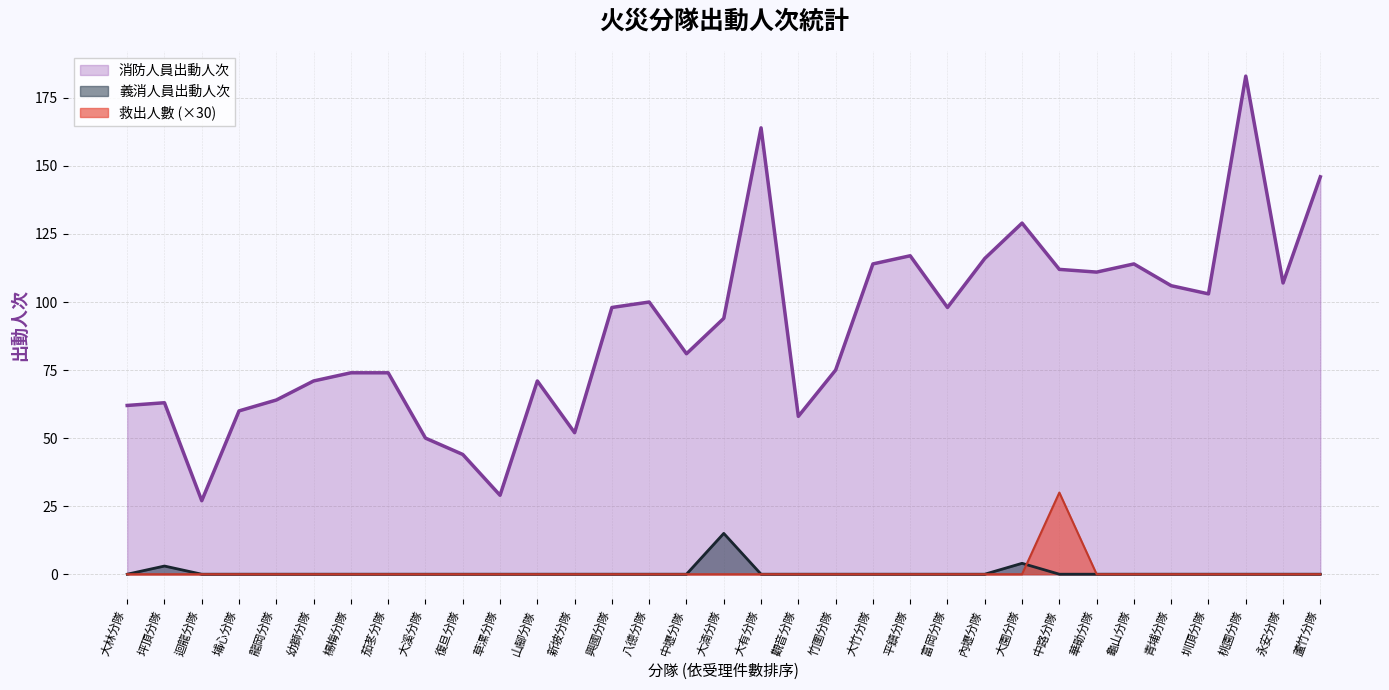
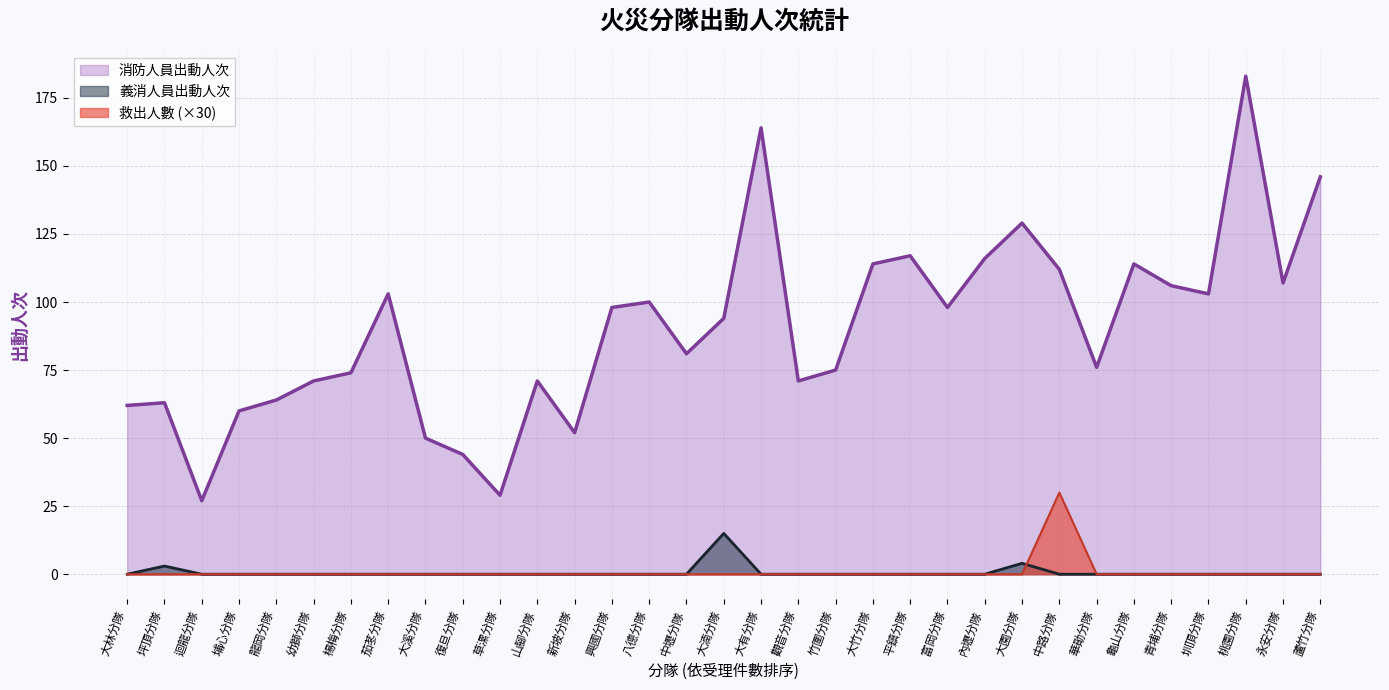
  {
    "消防人員出動人次": {
      "大林分隊": 62,
      "坪頂分隊": 63,
      "迴龍分隊": 27,
      "埔心分隊": 60,
      "龍岡分隊": 64,
      "幼獅分隊": 71,
      "楊梅分隊": 74,
-     "茄苳分隊": 74,
+     "茄苳分隊": 103,
      "大溪分隊": 50,
      "復旦分隊": 44,
      "草漯分隊": 29,
      "山腳分隊": 71,
      "新坡分隊": 52,
      "興國分隊": 98,
      "八德分隊": 100,
      "中壢分隊": 81,
      "大湳分隊": 94,
      "大有分隊": 164,
-     "觀音分隊": 58,
+     "觀音分隊": 71,
      "竹圍分隊": 75,
      "大竹分隊": 114,
      "平鎮分隊": 117,
      "富岡分隊": 98,
      "內壢分隊": 116,
      "大園分隊": 129,
      "中路分隊": 112,
-     "華勛分隊": 111,
+     "華勛分隊": 76,
      "龜山分隊": 114,
      "青埔分隊": 106,
      "圳頂分隊": 103,
      "桃園分隊": 183,
      "永安分隊": 107,
      "蘆竹分隊": 146
    },
    "義消人員出動人次": {
      "坪頂分隊": 3,
      "大湳分隊": 15,
      "大園分隊": 4,
      "中路分隊": 0
    },
    "救出人數 (×30)": {
      "坪頂分隊": 0,
      "大湳分隊": 0,
      "大園分隊": 0,
      "中路分隊": 30
    }
  }
